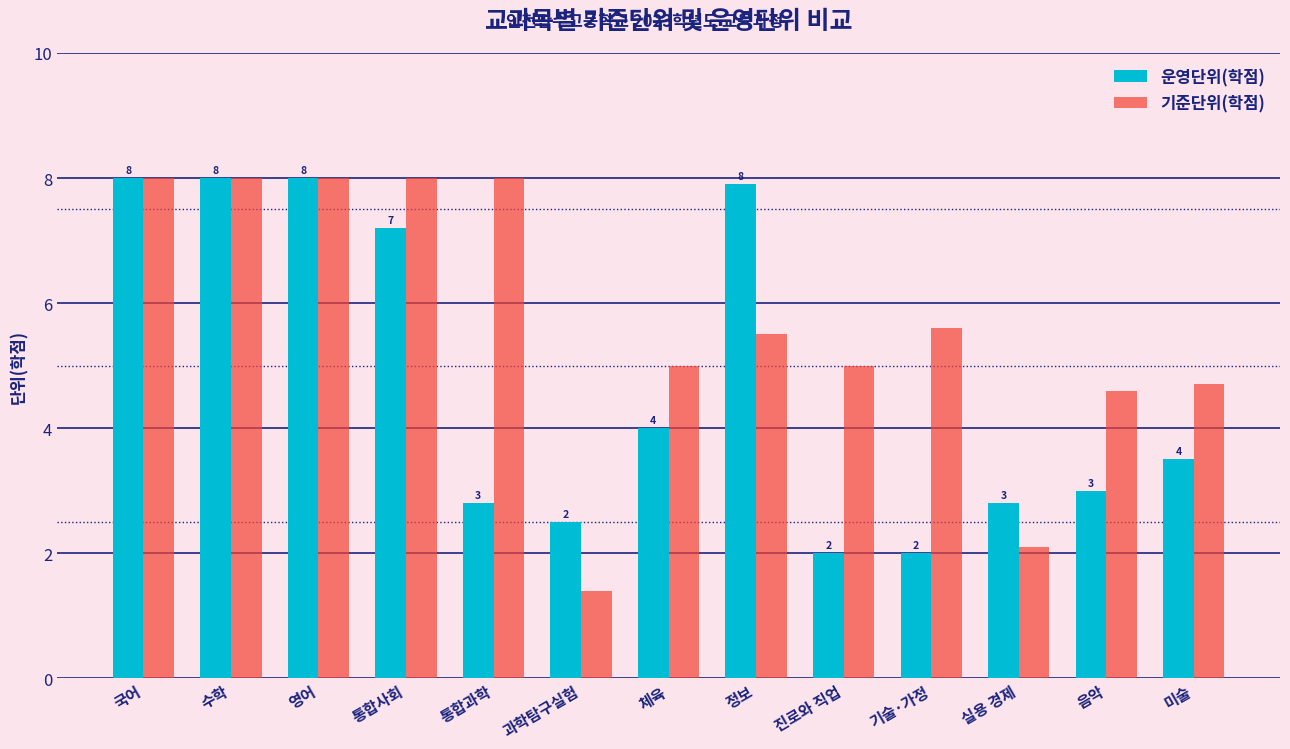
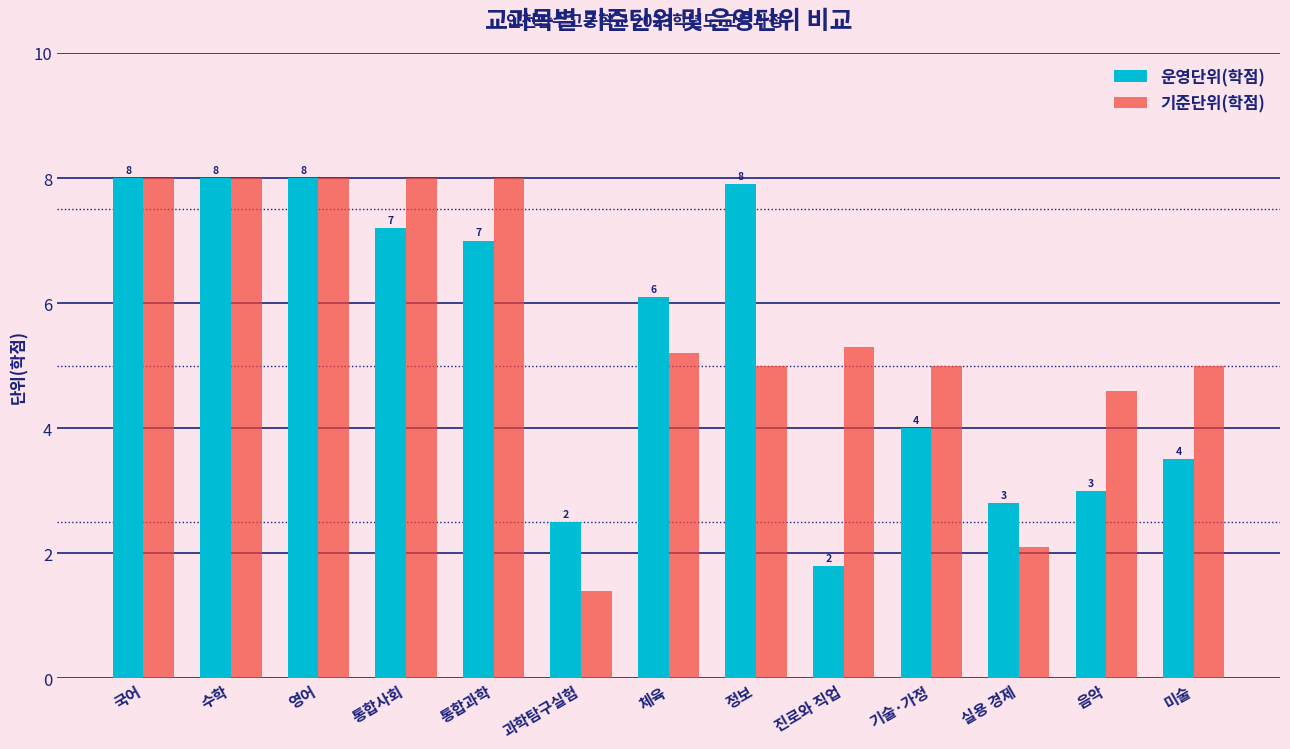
  {
    "운영단위(학점)": {
      "국어": 8,
      "수학": 8,
      "영어": 8,
      "통합사회": 7,
-     "통합과학": 3,
+     "통합과학": 7,
      "과학탐구실험": 2,
-     "체육": 4,
+     "체육": 6,
      "정보": 8,
-     "진로와 직업": 2.0,
-     "기술·가정": 2,
+     "진로와 직업": 1.8,
+     "기술·가정": 4,
      "실용 경제": 3,
      "음악": 3,
      "미술": 4
    },
    "기준단위(학점)": {
      "통합사회": 8.0,
      "통합과학": 8.0,
      "과학탐구실험": 1.4,
-     "체육": 5.0,
-     "정보": 5.5,
-     "진로와 직업": 5.0,
-     "기술·가정": 5.6,
+     "체육": 5.2,
+     "정보": 5.0,
+     "진로와 직업": 5.3,
+     "기술·가정": 5.0,
      "실용 경제": 2.1,
      "음악": 4.6,
-     "미술": 4.7
+     "미술": 5.0
    }
  }
